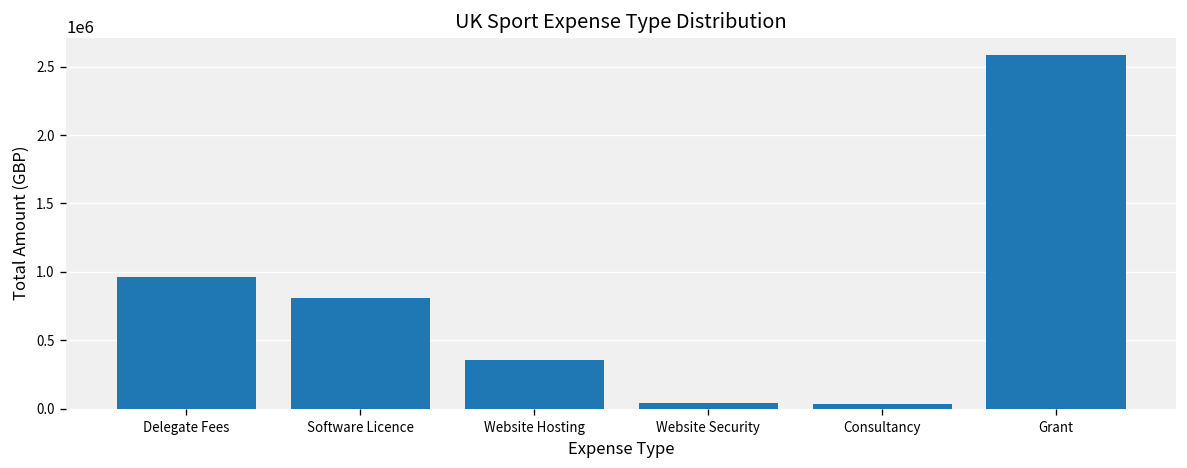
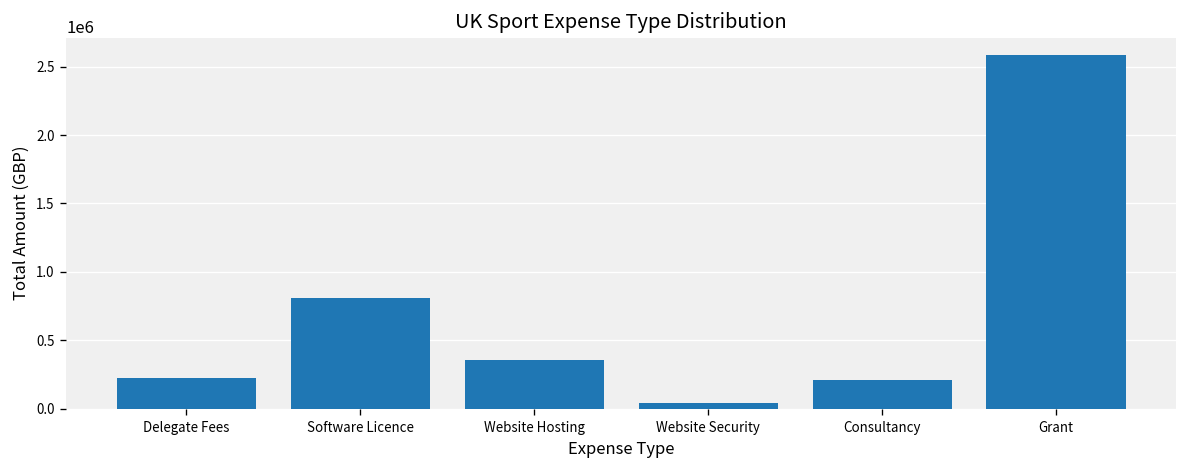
  {
-   "Delegate Fees": 960000,
+   "Delegate Fees": 220000,
    "Software Licence": 810000,
    "Website Hosting": 350000,
    "Website Security": 40000,
-   "Consultancy": 40000,
+   "Consultancy": 210000,
    "Grant": 2580000
  }
